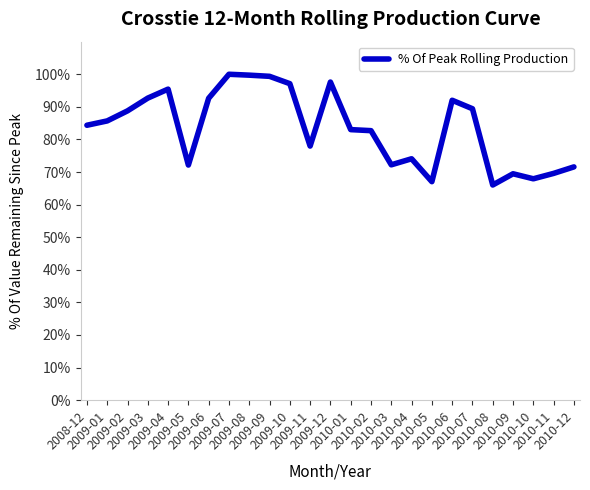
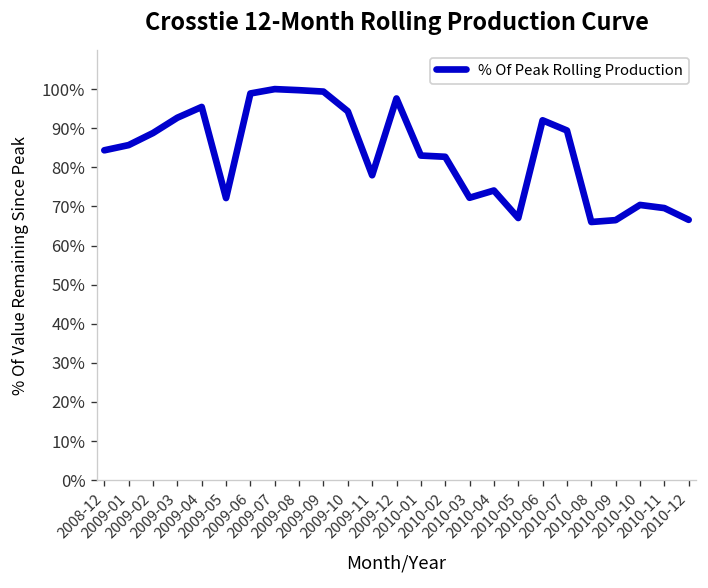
  {
    "2008-12": "84%",
    "2009-01": "86%",
    "2009-02": "89%",
    "2009-03": "93%",
    "2009-04": "95%",
    "2009-05": "72%",
-   "2009-06": "93%",
+   "2009-06": "99%",
    "2009-07": "100%",
    "2009-08": "100%",
    "2009-09": "99%",
-   "2009-10": "97%",
+   "2009-10": "94%",
    "2009-11": "78%",
    "2009-12": "98%",
    "2010-01": "83%",
    "2010-02": "83%",
    "2010-03": "72%",
    "2010-04": "74%",
    "2010-05": "67%",
    "2010-06": "92%",
    "2010-07": "89%",
    "2010-08": "66%",
-   "2010-09": "69%",
-   "2010-10": "68%",
+   "2010-09": "66%",
+   "2010-10": "70%",
    "2010-11": "70%",
-   "2010-12": "72%"
+   "2010-12": "67%"
  }
